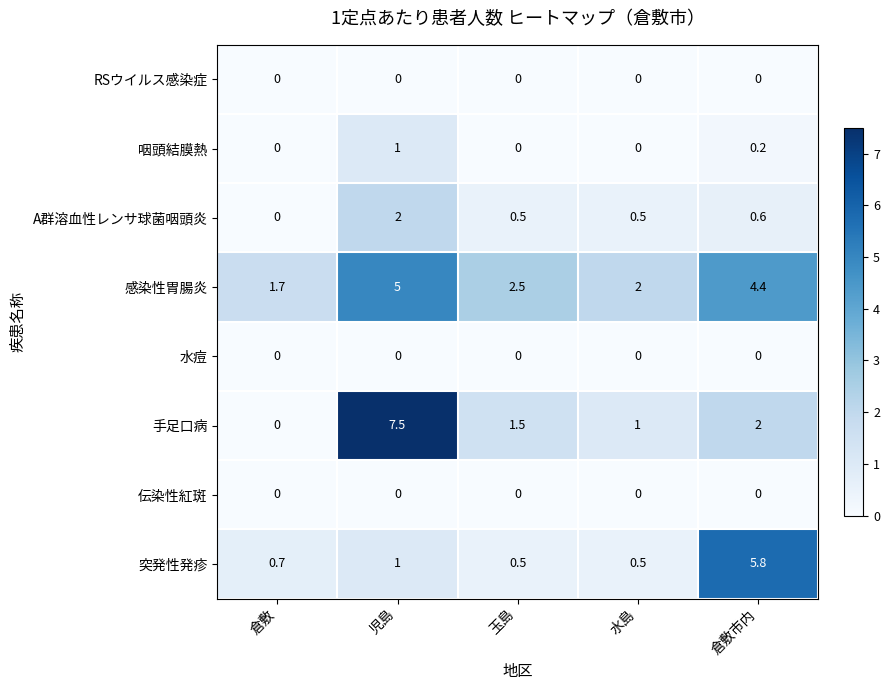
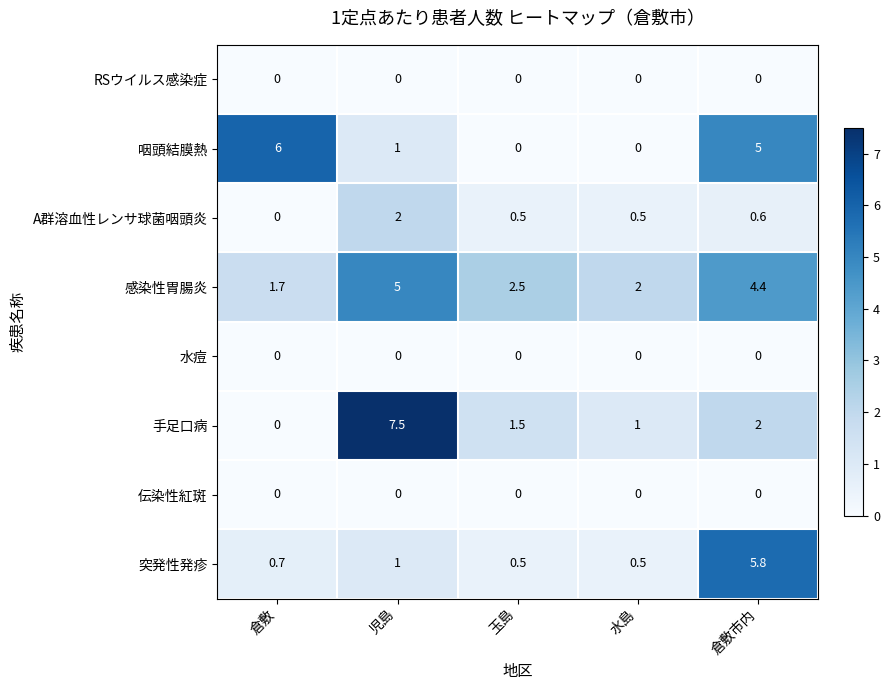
  {
    "RSウイルス感染症": {
      "倉敷": 0,
      "児島": 0,
      "玉島": 0,
      "水島": 0,
      "倉敷市内": 0
    },
    "咽頭結膜熱": {
-     "倉敷": 0,
+     "倉敷": 6,
      "児島": 1,
      "玉島": 0,
      "水島": 0,
-     "倉敷市内": 0.2
+     "倉敷市内": 5
    },
    "A群溶血性レンサ球菌咽頭炎": {
      "倉敷": 0,
      "児島": 2,
      "玉島": 0.5,
      "水島": 0.5,
      "倉敷市内": 0.6
    },
    "感染性胃腸炎": {
      "倉敷": 1.7,
      "児島": 5,
      "玉島": 2.5,
      "水島": 2,
      "倉敷市内": 4.4
    },
    "水痘": {
      "倉敷": 0,
      "児島": 0,
      "玉島": 0,
      "水島": 0,
      "倉敷市内": 0
    },
    "手足口病": {
      "倉敷": 0,
      "児島": 7.5,
      "玉島": 1.5,
      "水島": 1,
      "倉敷市内": 2
    },
    "伝染性紅斑": {
      "倉敷": 0,
      "児島": 0,
      "玉島": 0,
      "水島": 0,
      "倉敷市内": 0
    },
    "突発性発疹": {
      "倉敷": 0.7,
      "児島": 1,
      "玉島": 0.5,
      "水島": 0.5,
      "倉敷市内": 5.8
    }
  }
